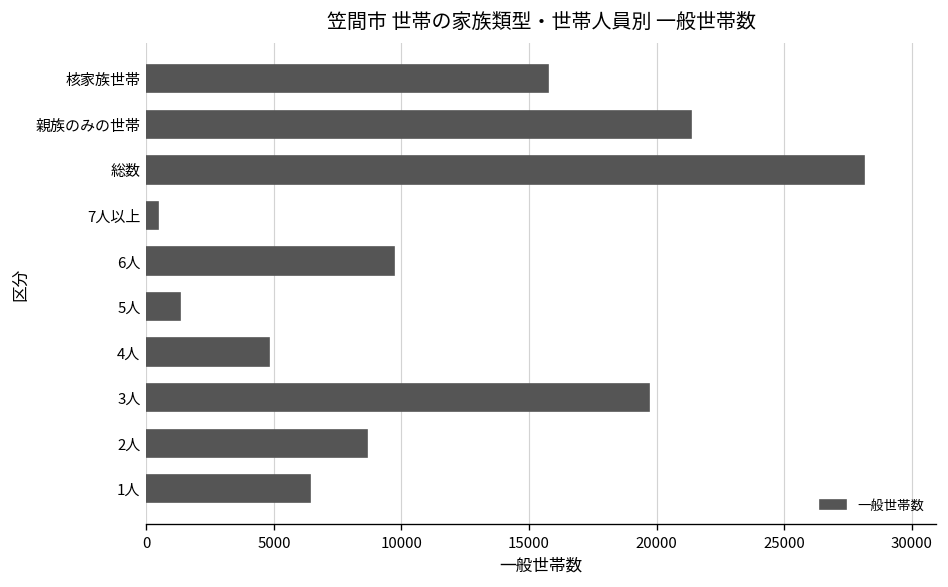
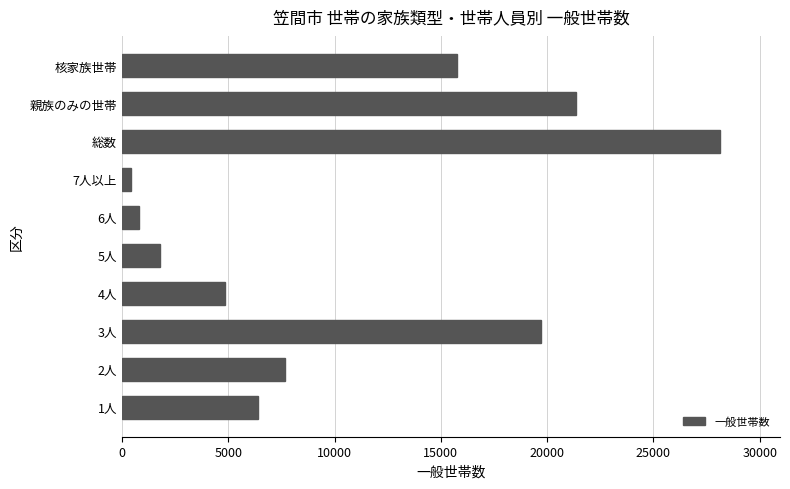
  {
    "核家族世帯": 15700,
    "親族のみの世帯": 21300,
    "総数": 28100,
    "7人以上": 400,
-   "6人": 9700,
-   "5人": 1300,
+   "6人": 800,
+   "5人": 1800,
    "4人": 4800,
    "3人": 19700,
-   "2人": 8600,
+   "2人": 7700,
    "1人": 6400
  }
